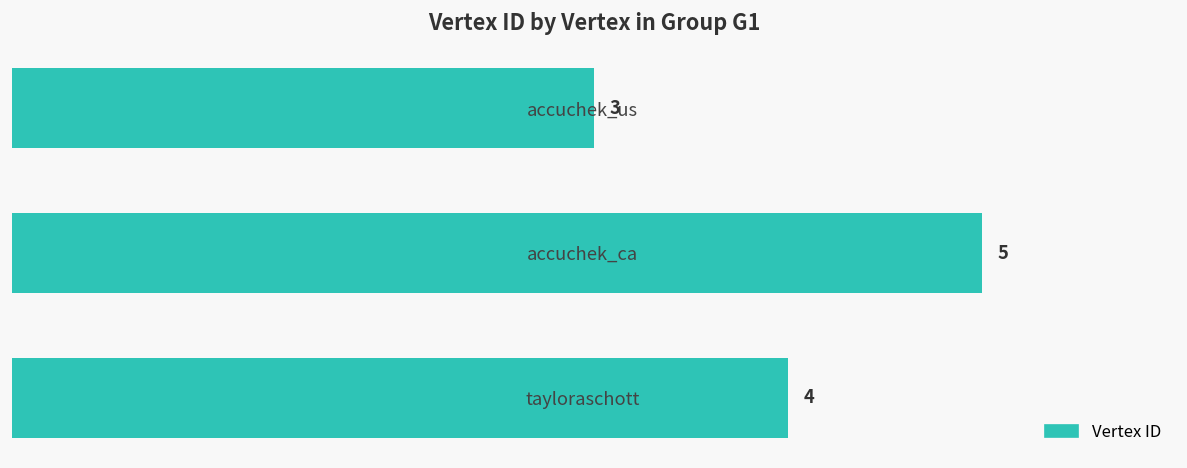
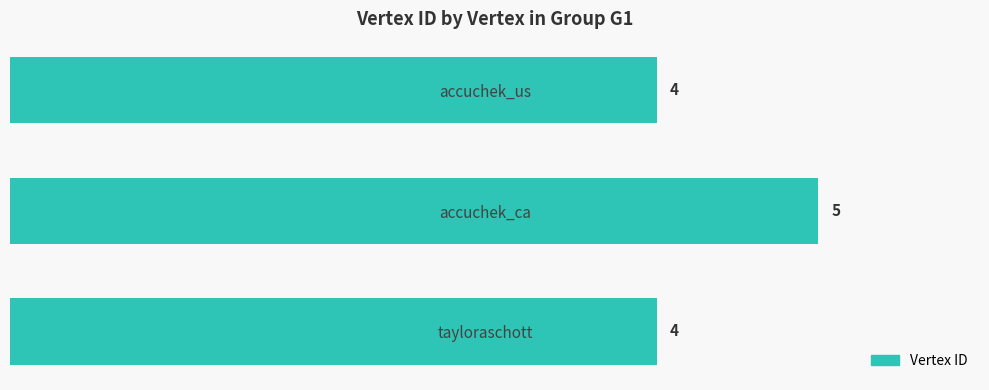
  {
-   "accuchek_us": 3,
+   "accuchek_us": 4,
    "accuchek_ca": 5,
    "tayloraschott": 4
  }
